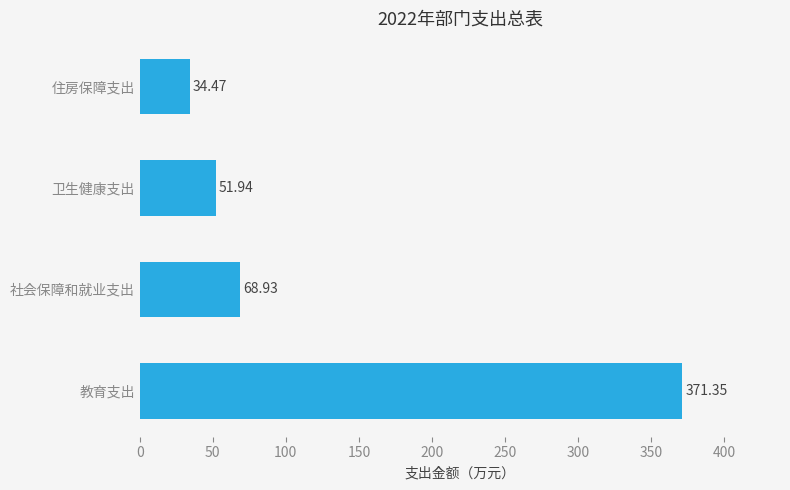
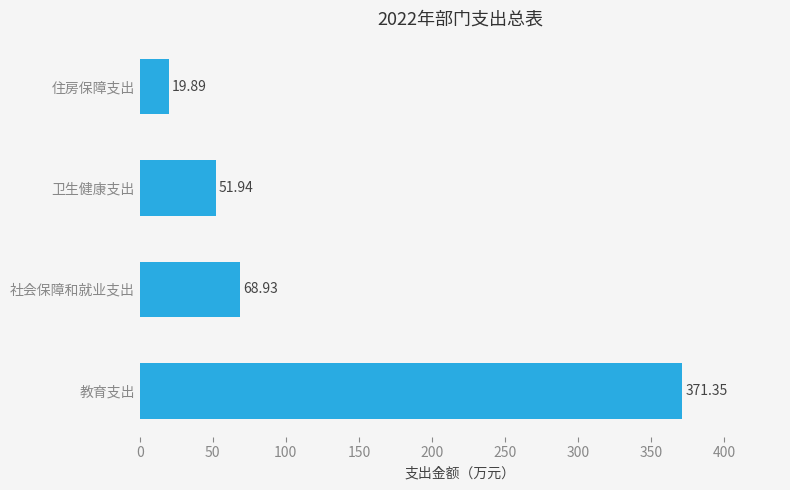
  {
-   "住房保障支出": 34.47,
+   "住房保障支出": 19.89,
    "卫生健康支出": 51.94,
    "社会保障和就业支出": 68.93,
    "教育支出": 371.35
  }
